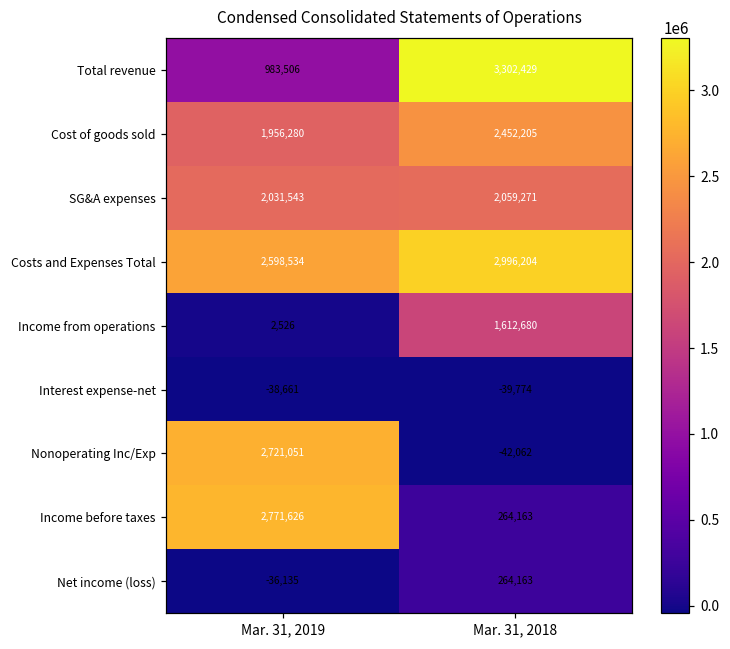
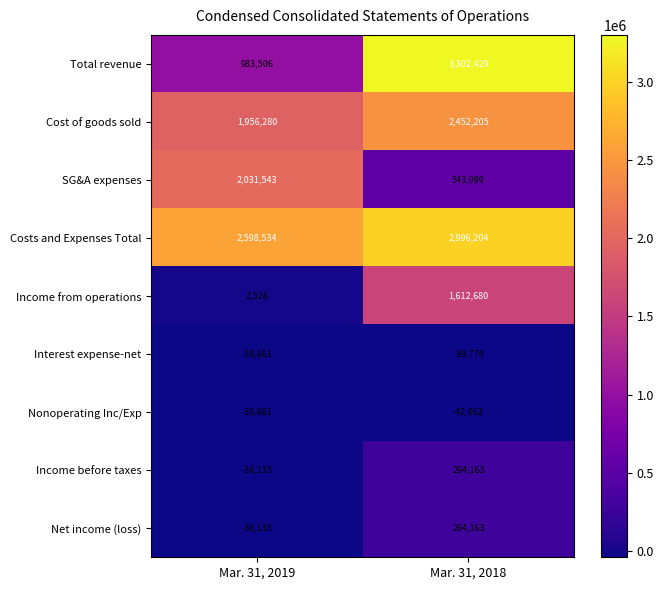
  {
    "Total revenue": {
      "Mar. 31, 2019": "983,506",
      "Mar. 31, 2018": "3,302,429"
    },
    "Cost of goods sold": {
      "Mar. 31, 2019": "1,956,280",
      "Mar. 31, 2018": "2,452,205"
    },
    "SG&A expenses": {
      "Mar. 31, 2019": "2,031,543",
-     "Mar. 31, 2018": "2,059,271"
+     "Mar. 31, 2018": "543,999"
    },
    "Costs and Expenses Total": {
      "Mar. 31, 2019": "2,598,534",
      "Mar. 31, 2018": "2,996,204"
    },
    "Income from operations": {
      "Mar. 31, 2019": "2,526",
      "Mar. 31, 2018": "1,612,680"
    },
    "Interest expense-net": {
      "Mar. 31, 2019": "-38,661",
      "Mar. 31, 2018": "-39,774"
    },
    "Nonoperating Inc/Exp": {
-     "Mar. 31, 2019": "2,721,051",
+     "Mar. 31, 2019": "-38,661",
      "Mar. 31, 2018": "-42,062"
    },
    "Income before taxes": {
-     "Mar. 31, 2019": "2,771,626",
+     "Mar. 31, 2019": "-36,135",
      "Mar. 31, 2018": "264,163"
    },
    "Net income (loss)": {
      "Mar. 31, 2019": "-36,135",
      "Mar. 31, 2018": "264,163"
    }
  }
